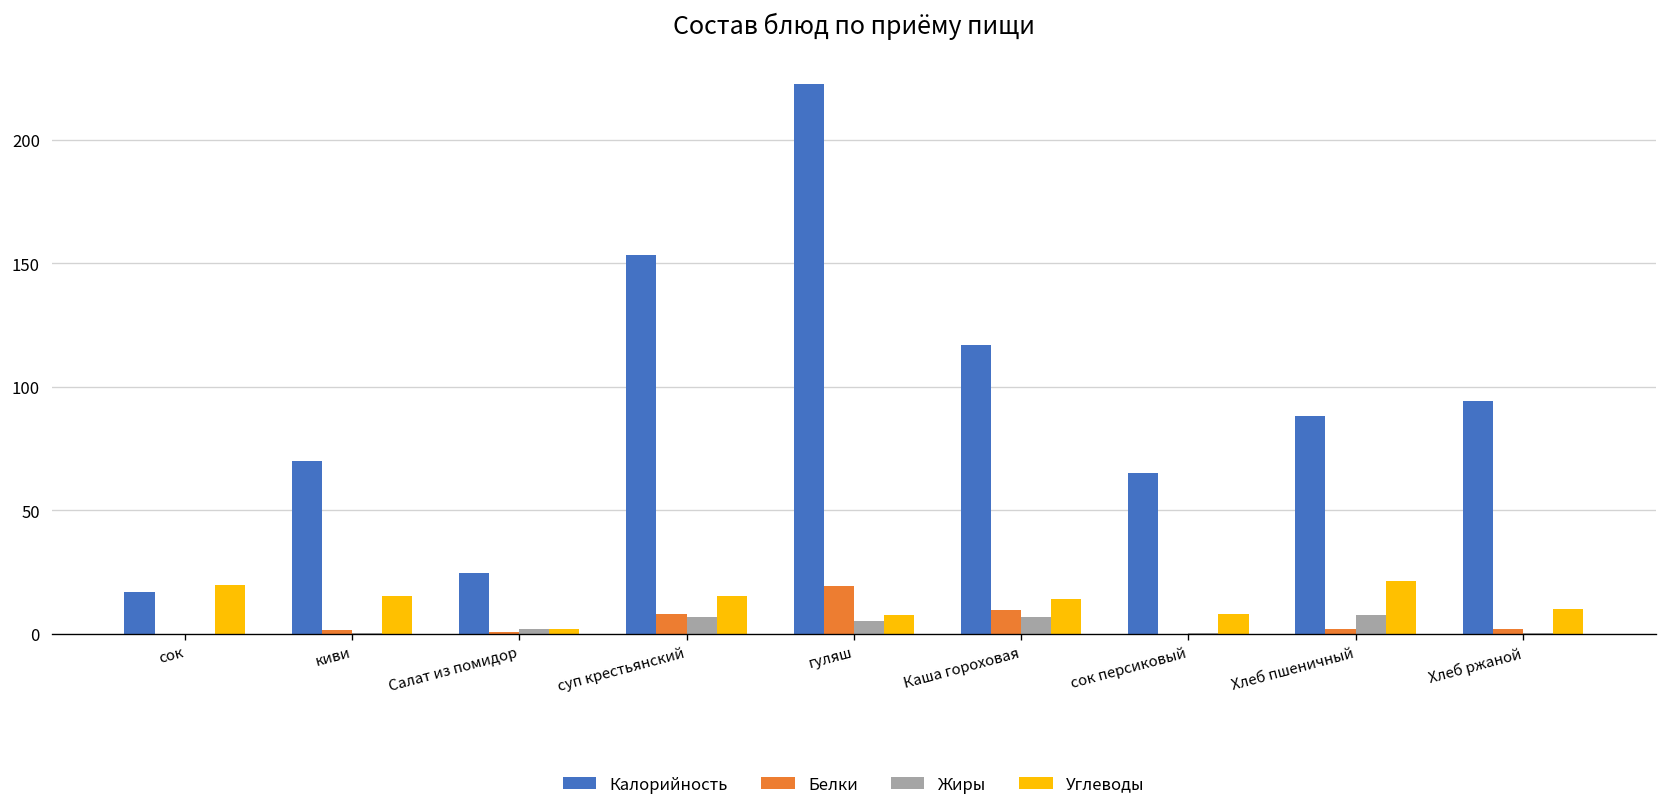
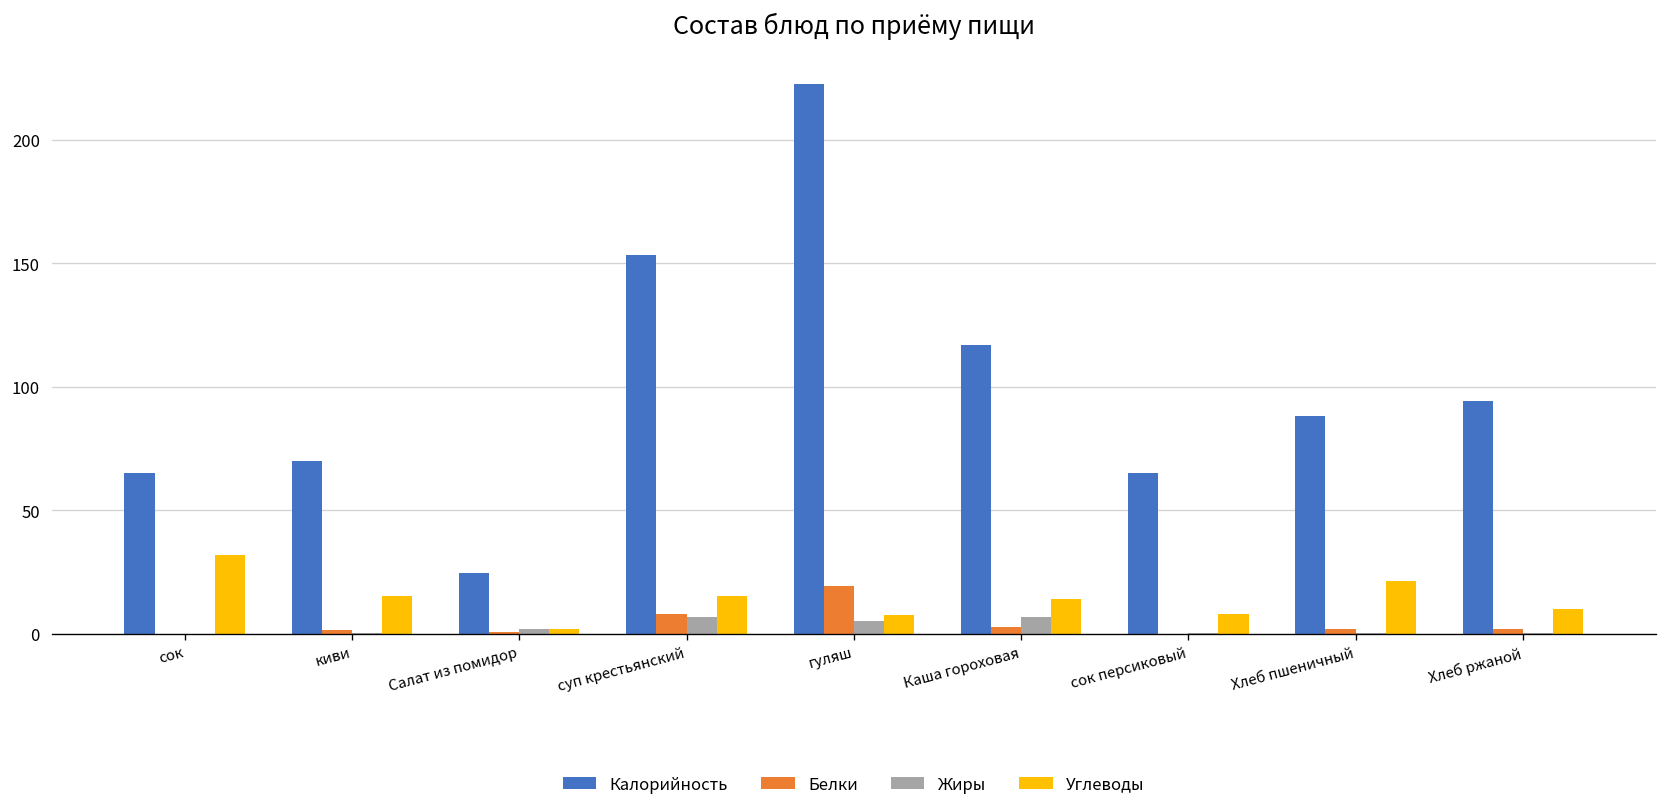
  {
    "Калорийность": {
-     "сок": 17,
+     "сок": 65,
      "киви": 70,
      "Салат из помидор": 25,
      "суп крестьянский": 153,
      "гуляш": 223,
      "Каша гороховая": 117,
      "сок персиковый": 65,
      "Хлеб пшеничный": 88,
      "Хлеб ржаной": 95
    },
    "Белки": {
      "сок": 0,
      "киви": 2,
      "суп крестьянский": 8,
      "гуляш": 19,
-     "Каша гороховая": 10,
+     "Каша гороховая": 3,
      "сок персиковый": 0,
      "Хлеб пшеничный": 2,
      "Хлеб ржаной": 2
    },
    "Жиры": {
      "сок": 0,
      "Салат из помидор": 2,
      "суп крестьянский": 7,
      "гуляш": 5,
      "Каша гороховая": 7,
-     "Хлеб пшеничный": 8
+     "Хлеб пшеничный": 0
    },
    "Углеводы": {
-     "сок": 20,
+     "сок": 32,
      "киви": 15,
      "Салат из помидор": 2,
      "суп крестьянский": 15,
      "гуляш": 8,
      "Каша гороховая": 14,
      "сок персиковый": 8,
      "Хлеб пшеничный": 21,
      "Хлеб ржаной": 10
    }
  }
